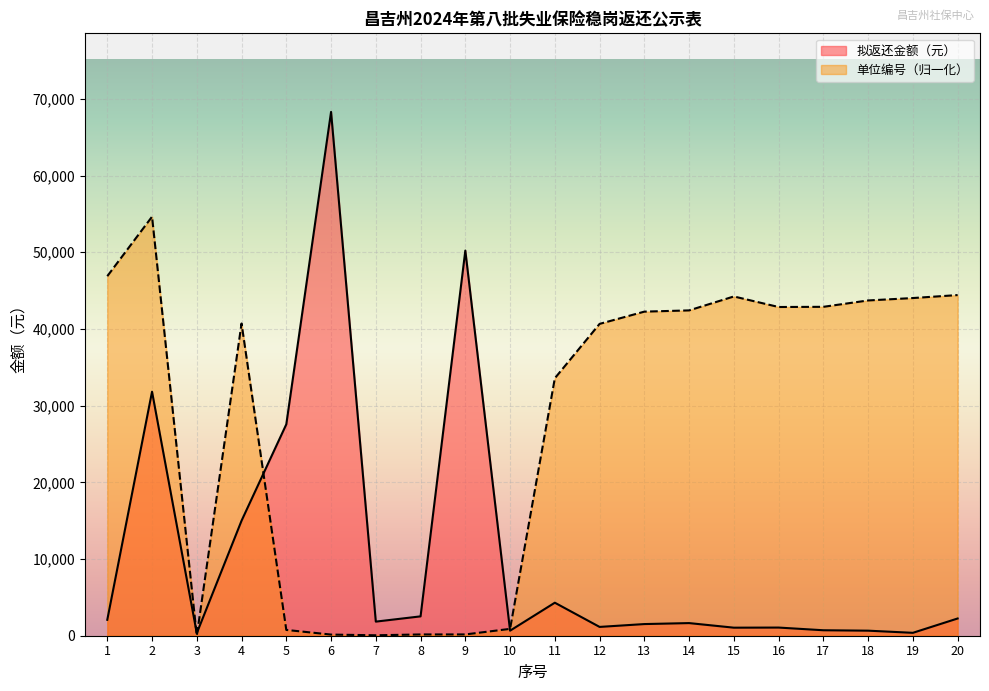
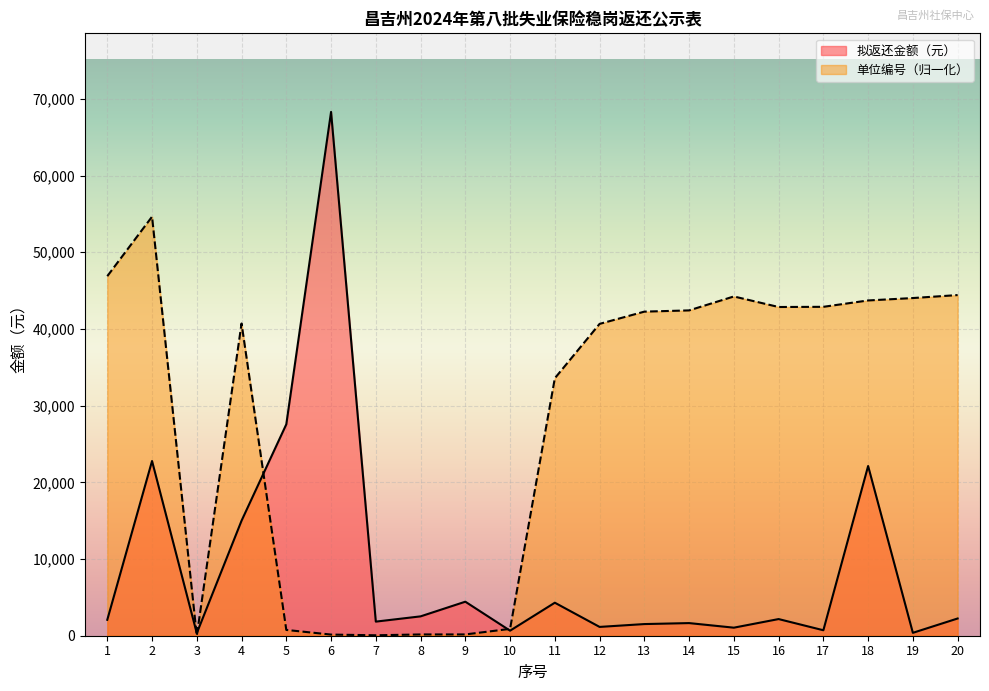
  {
    "拟返还金额（元）": {
      "1": "2,000",
-     "2": "32,000",
+     "2": "23,000",
      "4": "15,000",
      "5": "28,000",
      "6": "68,000",
      "7": "2,000",
      "8": "3,000",
-     "9": "50,000",
+     "9": "4,000",
      "11": "4,000",
      "12": "1,000",
      "13": "2,000",
      "14": "2,000",
      "15": "1,000",
-     "16": "1,000",
+     "16": "2,000",
      "17": "1,000",
-     "18": "1,000",
+     "18": "22,000",
      "19": "0",
      "20": "2,000"
    },
    "单位编号（归一化）": {
      "1": "47,000",
      "2": "55,000",
      "4": "41,000",
      "5": "1,000",
      "6": "0",
      "7": "0",
      "8": "0",
      "9": "0",
      "11": "34,000",
      "12": "41,000",
      "13": "42,000",
      "14": "42,000",
      "15": "44,000",
      "16": "43,000",
      "17": "43,000",
      "18": "44,000",
      "19": "44,000",
      "20": "44,000"
    }
  }
